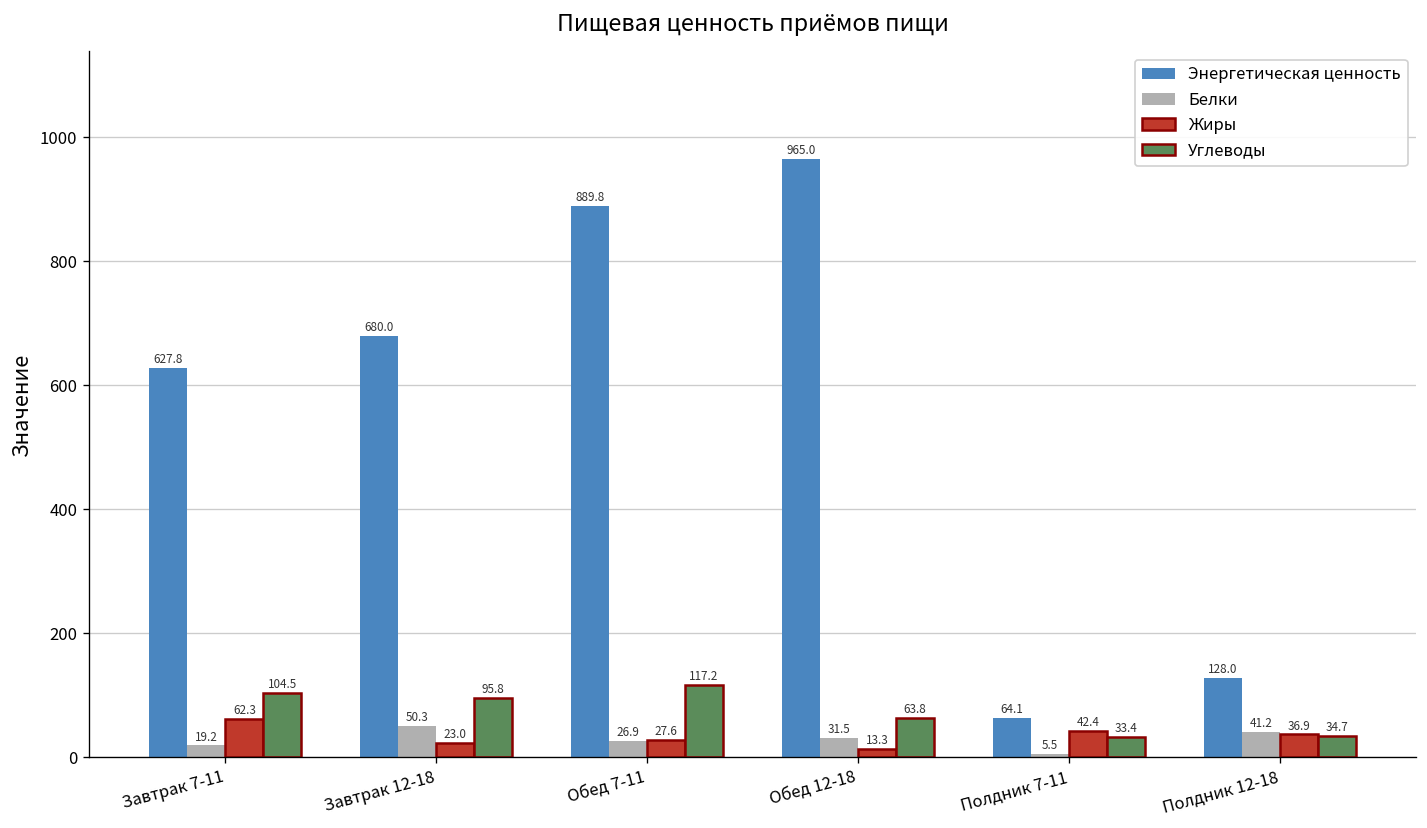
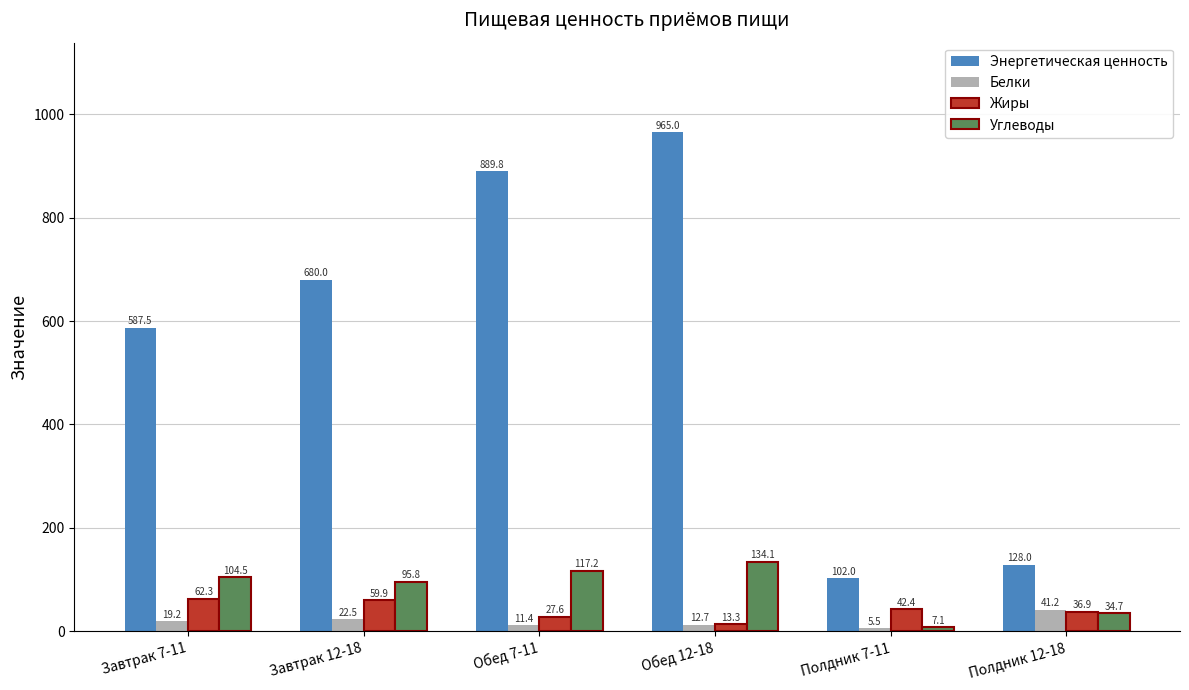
  {
    "Энергетическая ценность": {
-     "Завтрак 7-11": 627.8,
+     "Завтрак 7-11": 587.5,
      "Завтрак 12-18": 680.0,
      "Обед 7-11": 889.8,
      "Обед 12-18": 965.0,
-     "Полдник 7-11": 64.1,
+     "Полдник 7-11": 102.0,
      "Полдник 12-18": 128.0
    },
    "Белки": {
      "Завтрак 7-11": 19.2,
-     "Завтрак 12-18": 50.3,
-     "Обед 7-11": 26.9,
-     "Обед 12-18": 31.5,
+     "Завтрак 12-18": 22.5,
+     "Обед 7-11": 11.4,
+     "Обед 12-18": 12.7,
      "Полдник 7-11": 5.5,
      "Полдник 12-18": 41.2
    },
    "Жиры": {
      "Завтрак 7-11": 62.3,
-     "Завтрак 12-18": 23.0,
+     "Завтрак 12-18": 59.9,
      "Обед 7-11": 27.6,
      "Обед 12-18": 13.3,
      "Полдник 7-11": 42.4,
      "Полдник 12-18": 36.9
    },
    "Углеводы": {
      "Завтрак 7-11": 104.5,
      "Завтрак 12-18": 95.8,
      "Обед 7-11": 117.2,
-     "Обед 12-18": 63.8,
-     "Полдник 7-11": 33.4,
+     "Обед 12-18": 134.1,
+     "Полдник 7-11": 7.1,
      "Полдник 12-18": 34.7
    }
  }
